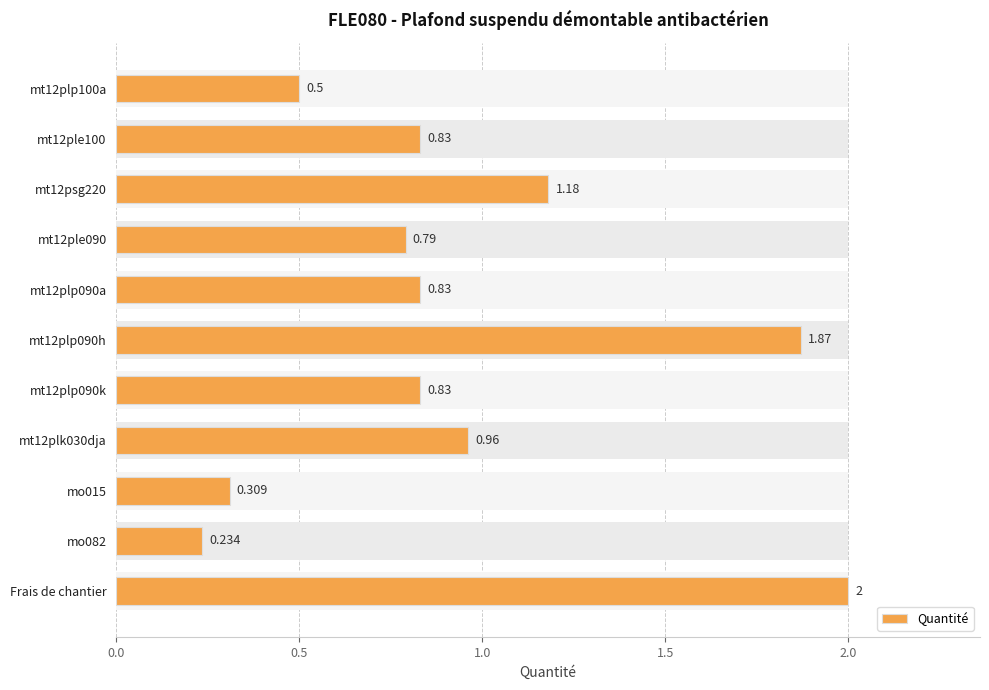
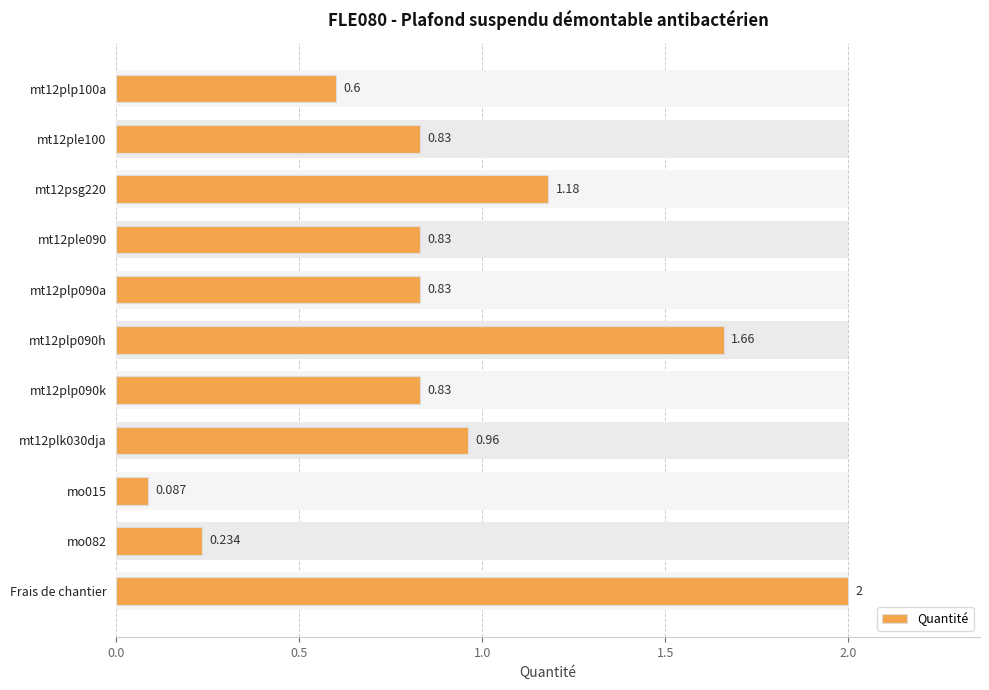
  {
    "Quantité": {
-     "mt12plp100a": 0.5,
-     "mt12ple090": 0.79,
-     "mt12plp090h": 1.87,
-     "mo015": 0.309,
+     "mt12plp100a": 0.6,
+     "mt12ple090": 0.83,
+     "mt12plp090h": 1.66,
+     "mo015": 0.087,
      "Frais de chantier": 2
    }
  }
